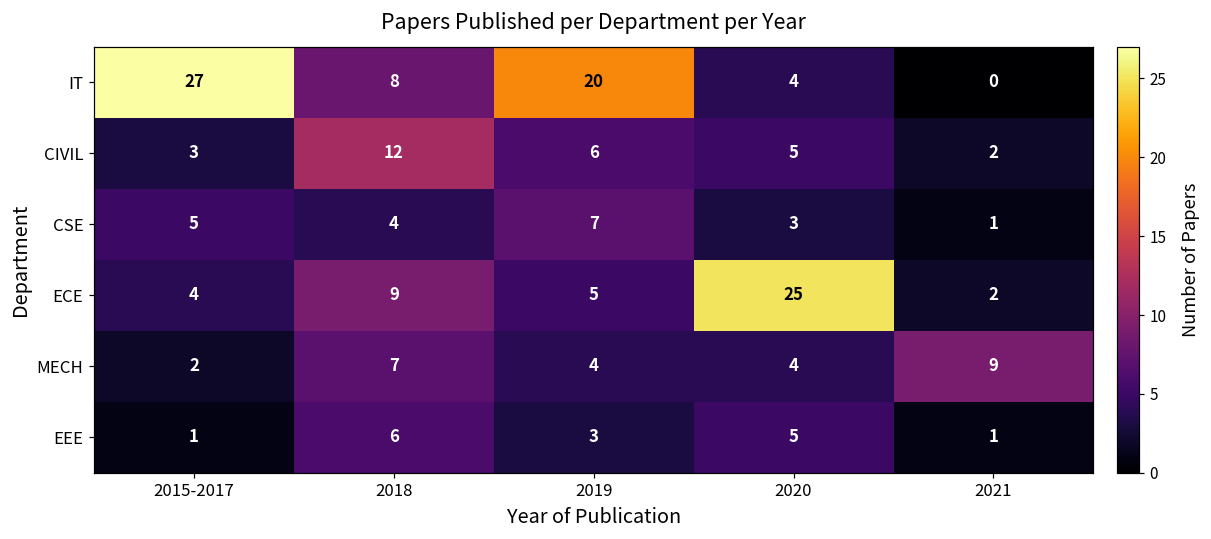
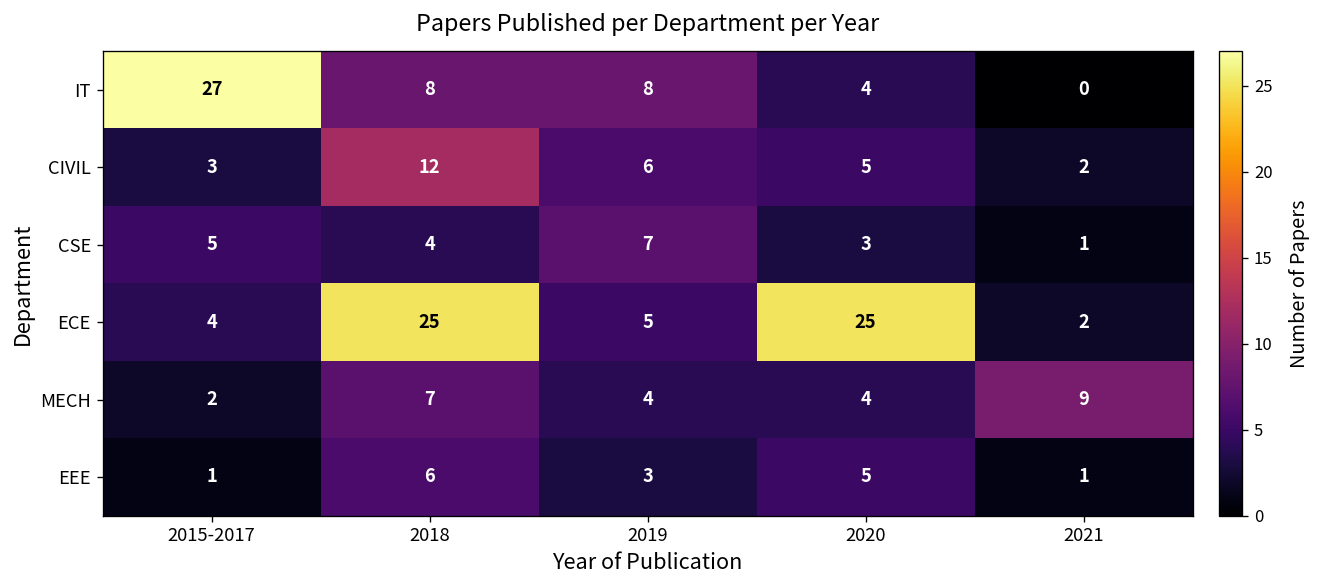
  {
    "IT": {
      "2015-2017": 27,
      "2018": 8,
-     "2019": 20,
+     "2019": 8,
      "2020": 4,
      "2021": 0
    },
    "CIVIL": {
      "2015-2017": 3,
      "2018": 12,
      "2019": 6,
      "2020": 5,
      "2021": 2
    },
    "CSE": {
      "2015-2017": 5,
      "2018": 4,
      "2019": 7,
      "2020": 3,
      "2021": 1
    },
    "ECE": {
      "2015-2017": 4,
-     "2018": 9,
+     "2018": 25,
      "2019": 5,
      "2020": 25,
      "2021": 2
    },
    "MECH": {
      "2015-2017": 2,
      "2018": 7,
      "2019": 4,
      "2020": 4,
      "2021": 9
    },
    "EEE": {
      "2015-2017": 1,
      "2018": 6,
      "2019": 3,
      "2020": 5,
      "2021": 1
    }
  }
